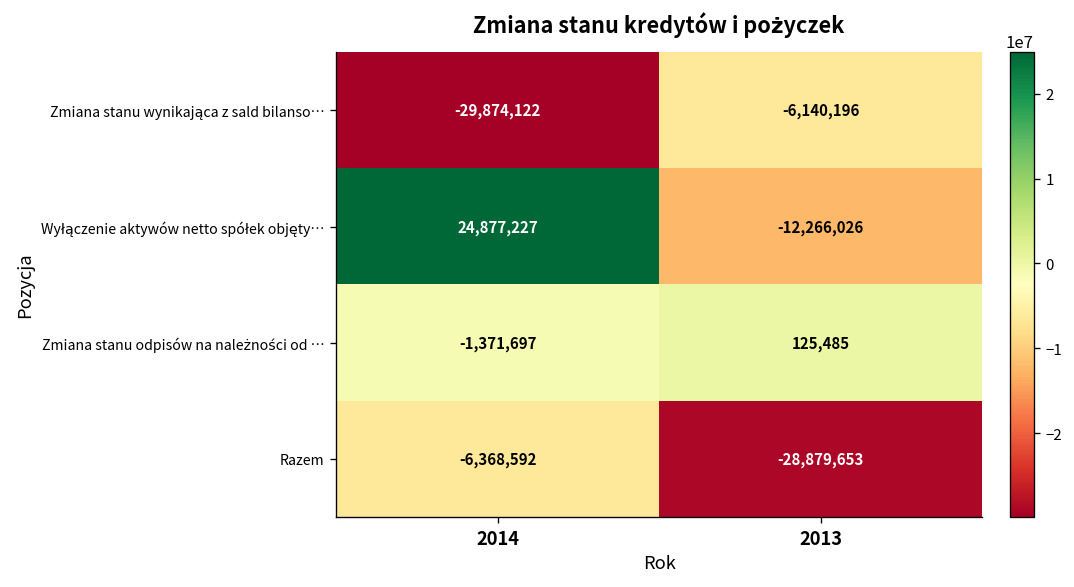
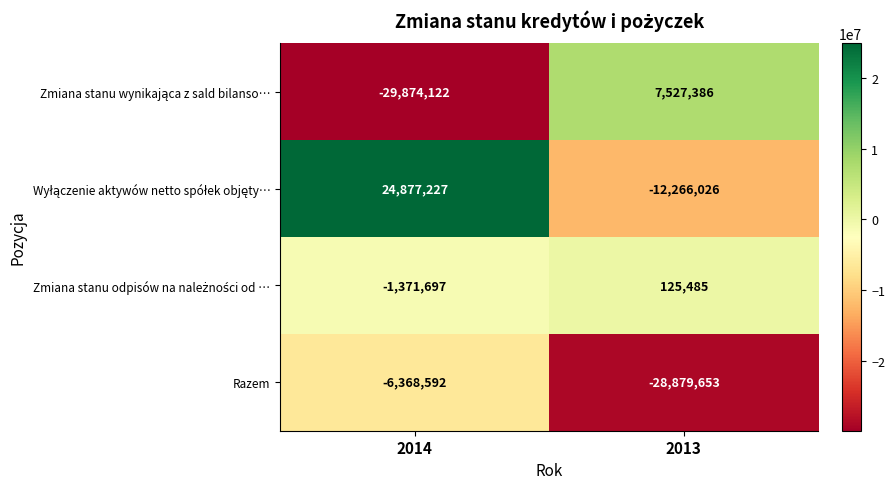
  {
    "Zmiana stanu wynikająca z sald bilanso…": {
      "2014": "-29,874,122",
-     "2013": "-6,140,196"
+     "2013": "7,527,386"
    },
    "Wyłączenie aktywów netto spółek objęty…": {
      "2014": "24,877,227",
      "2013": "-12,266,026"
    },
    "Zmiana stanu odpisów na należności od …": {
      "2014": "-1,371,697",
      "2013": "125,485"
    },
    "Razem": {
      "2014": "-6,368,592",
      "2013": "-28,879,653"
    }
  }
